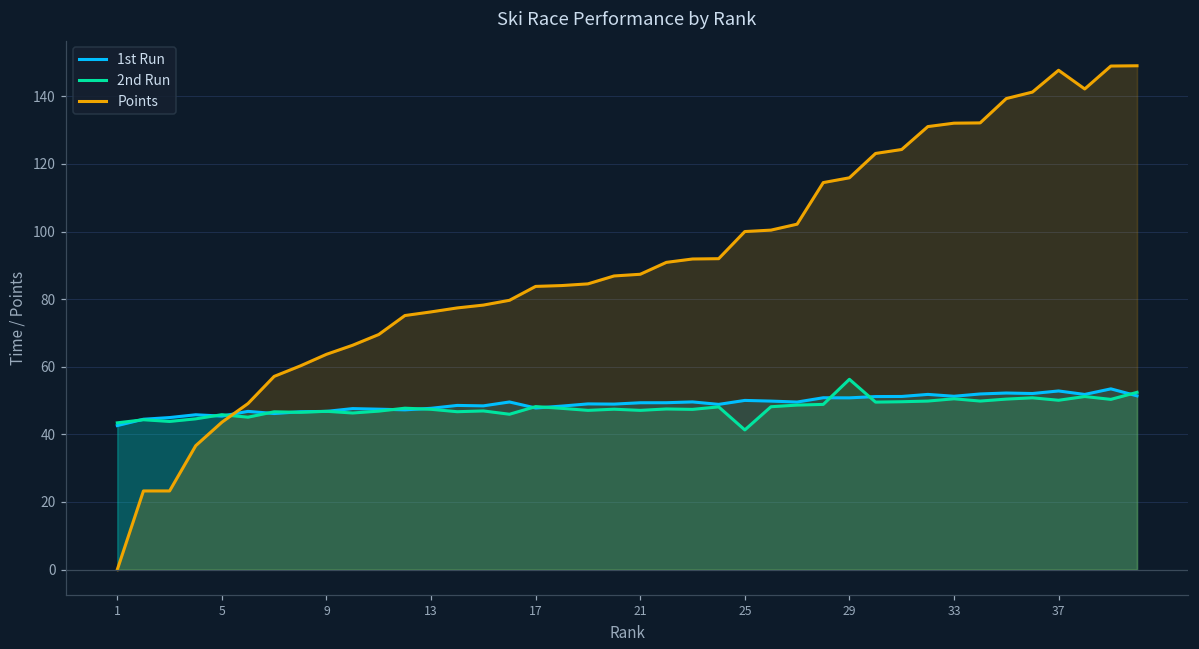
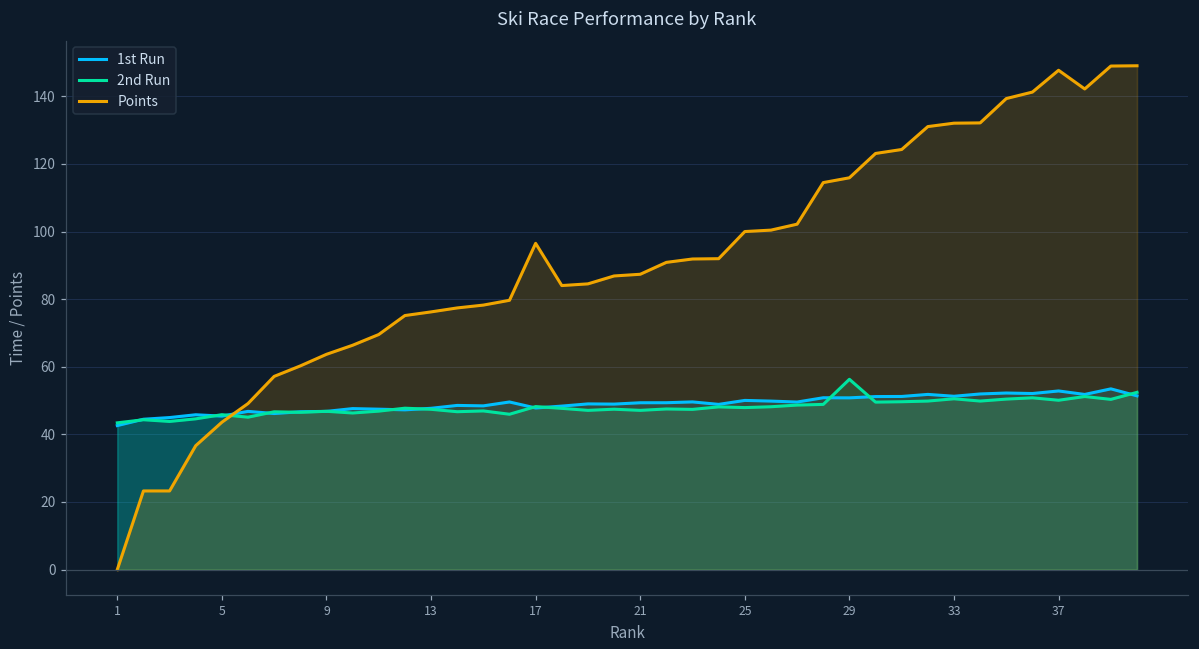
  {
    "1st Run": {
      "21": 49,
      "25": 50,
      "29": 51,
      "37": 53
    },
    "2nd Run": {
      "21": 47,
-     "25": 41,
+     "25": 48,
      "29": 56,
      "37": 50
    },
    "Points": {
      "1": 0,
      "5": 44,
      "9": 64,
      "13": 76,
-     "17": 84,
+     "17": 97,
      "21": 87,
      "25": 100,
      "29": 116,
      "33": 132,
      "37": 148
    }
  }
